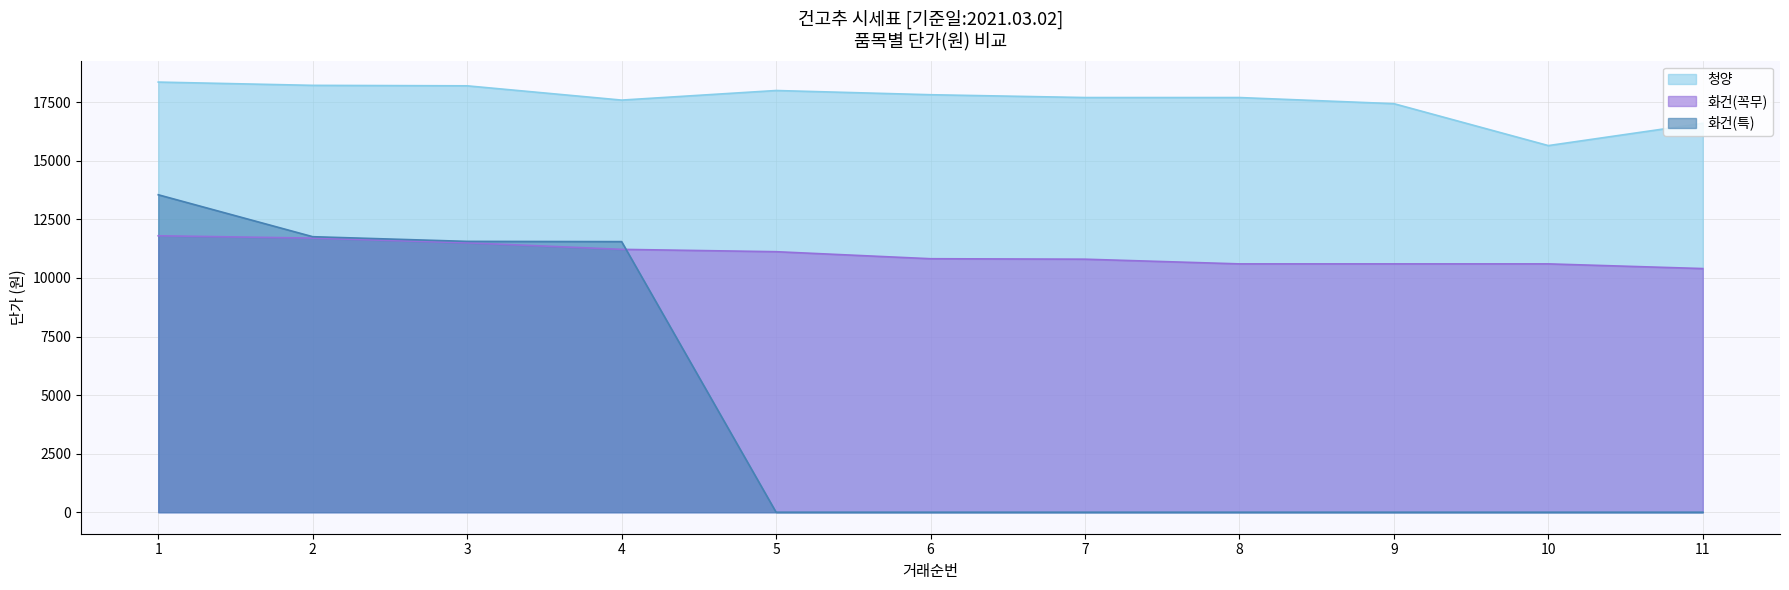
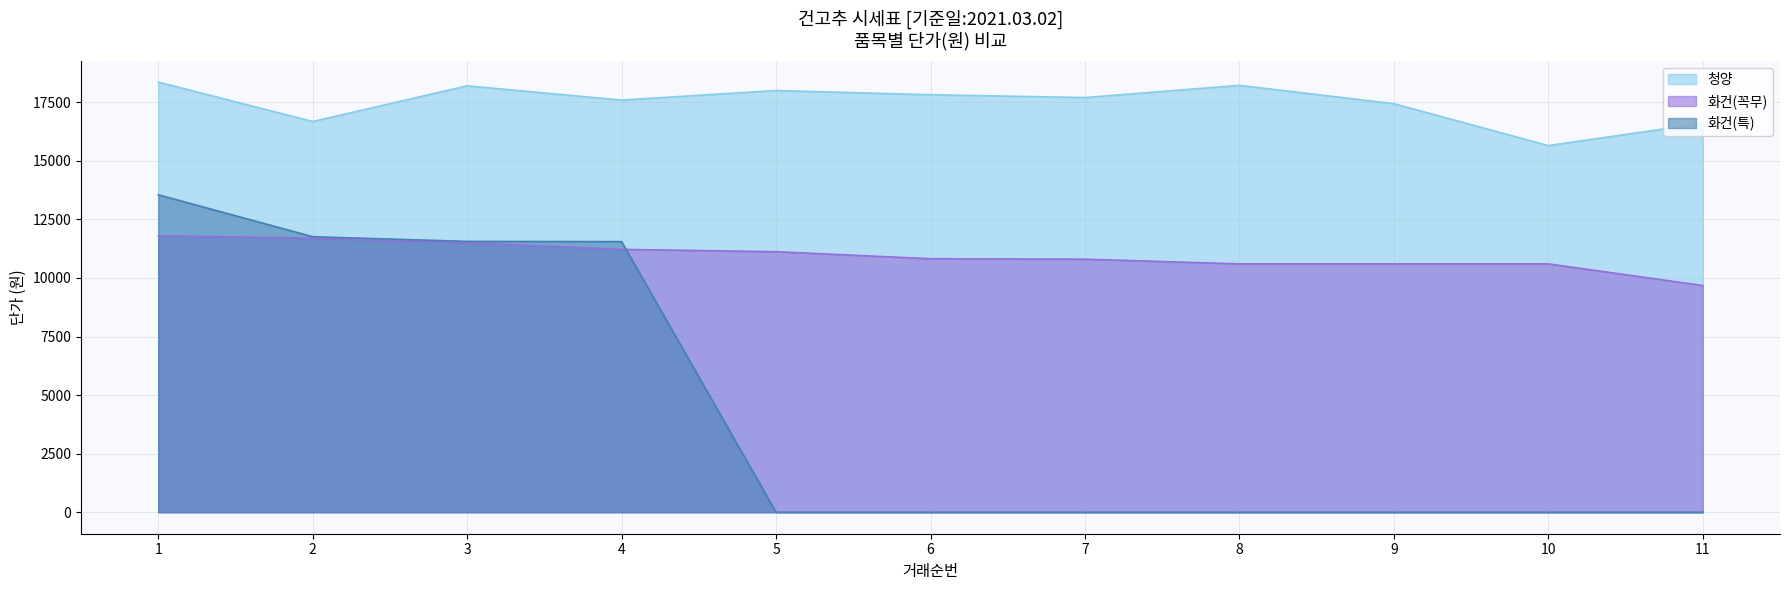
  {
    "청양": {
      "1": 18400,
-     "2": 18200,
+     "2": 16700,
      "3": 18200,
      "4": 17600,
      "5": 18000,
      "6": 17800,
      "7": 17700,
-     "8": 17700,
+     "8": 18200,
      "9": 17400,
      "10": 15600
    },
    "화건(꼭무)": {
      "1": 11800,
      "4": 11200,
      "5": 11100,
      "6": 10800,
      "7": 10800,
      "8": 10600,
      "9": 10600,
      "10": 10600,
-     "11": 10400
+     "11": 9700
    },
    "화건(특)": {
      "1": 13600,
      "4": 11600,
      "5": 0,
      "6": 0,
      "7": 0,
      "8": 0,
      "9": 0,
      "10": 0,
      "11": 0
    }
  }
